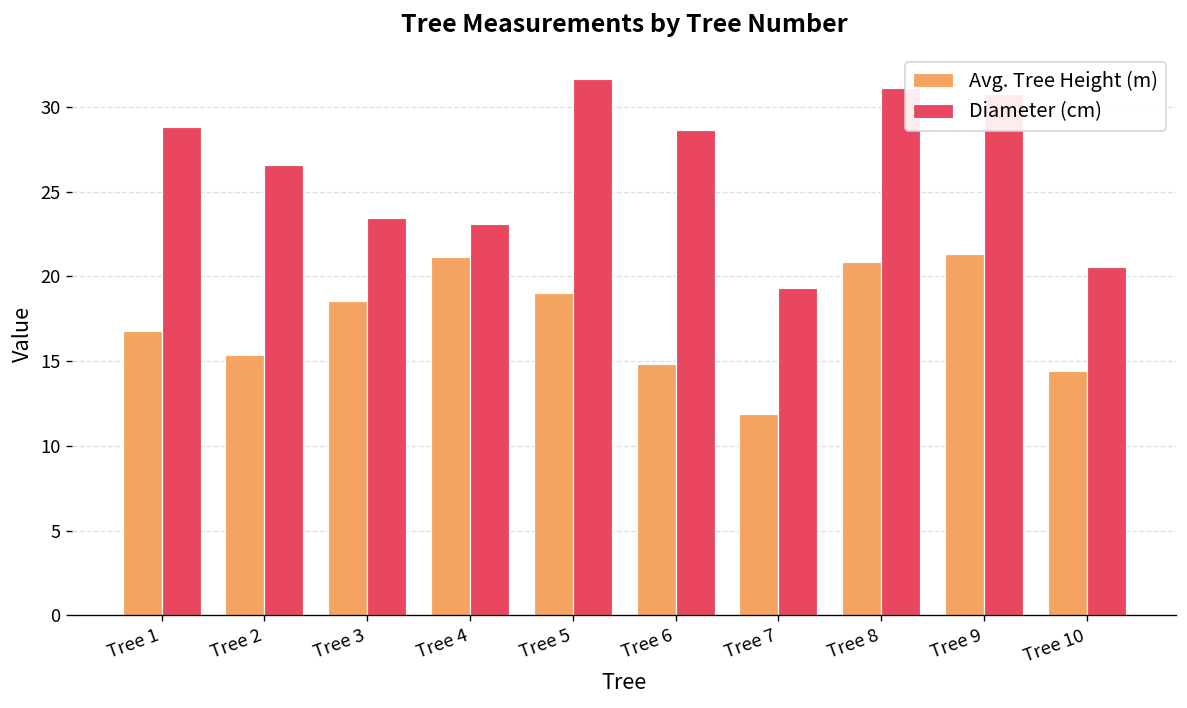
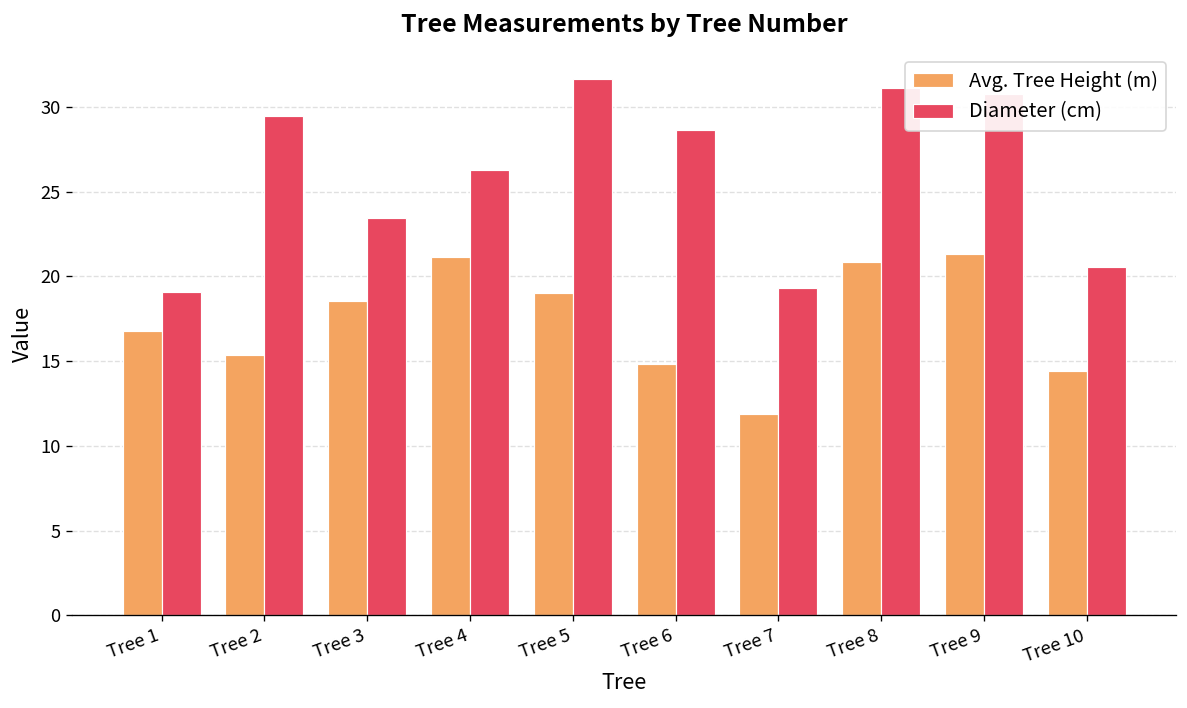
  {
    "Avg. Tree Height (m)": {
      "Tree 1": 16.8,
      "Tree 2": 15.3,
      "Tree 3": 18.5,
      "Tree 4": 21.2,
      "Tree 5": 19.0,
      "Tree 6": 14.8,
      "Tree 7": 11.9,
      "Tree 8": 20.8,
      "Tree 9": 21.3,
      "Tree 10": 14.4
    },
    "Diameter (cm)": {
-     "Tree 1": 28.8,
-     "Tree 2": 26.5,
+     "Tree 1": 19.1,
+     "Tree 2": 29.4,
      "Tree 3": 23.4,
-     "Tree 4": 23.1,
+     "Tree 4": 26.3,
      "Tree 5": 31.6,
      "Tree 6": 28.6,
      "Tree 7": 19.3,
      "Tree 8": 31.1,
      "Tree 10": 20.5
    }
  }
